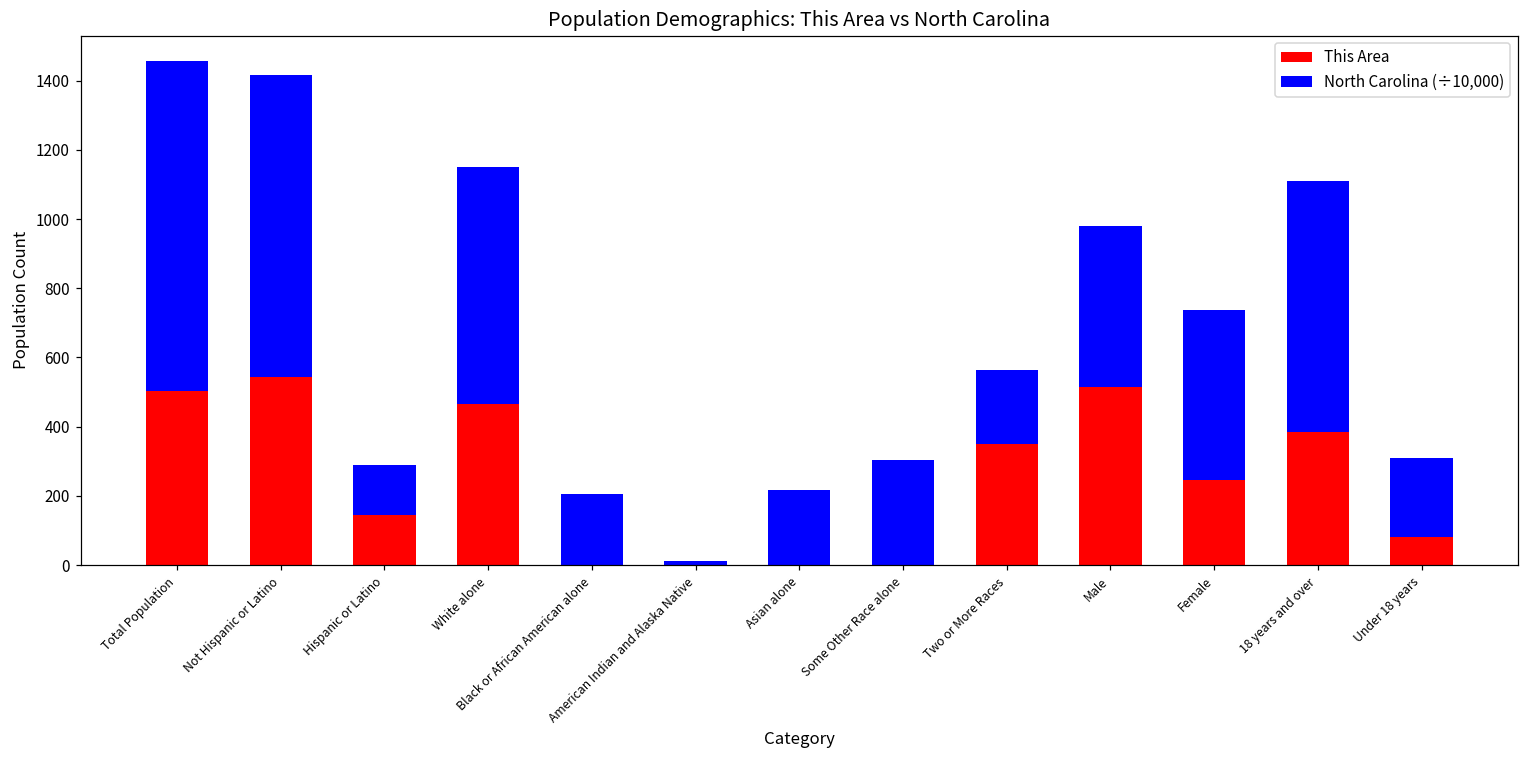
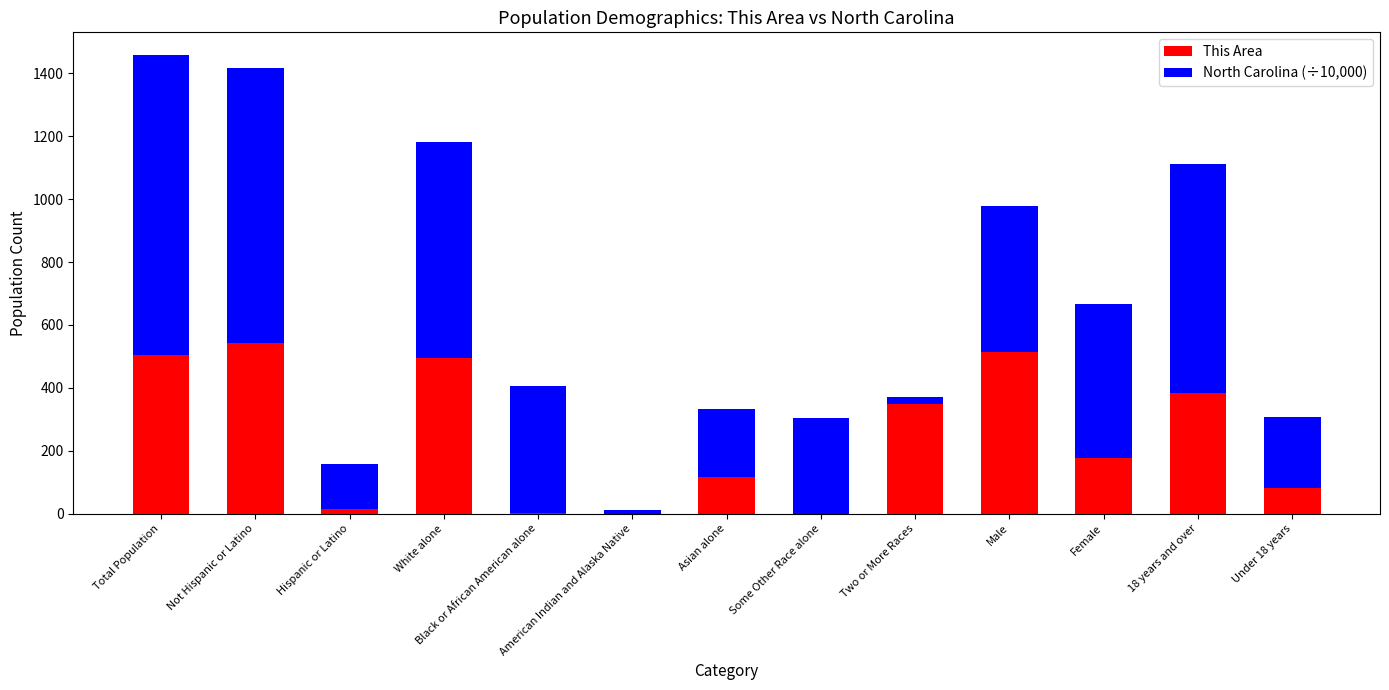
  {
    "This Area": {
      "Total Population": 500,
      "Not Hispanic or Latino": 540,
-     "Hispanic or Latino": 140,
-     "White alone": 460,
+     "Hispanic or Latino": 10,
+     "White alone": 500,
      "American Indian and Alaska Native": 0,
-     "Asian alone": 0,
+     "Asian alone": 120,
      "Some Other Race alone": 0,
      "Two or More Races": 350,
      "Male": 510,
-     "Female": 250,
+     "Female": 180,
      "18 years and over": 390,
      "Under 18 years": 80
    },
    "North Carolina (÷10,000)": {
      "Total Population": 950,
      "Not Hispanic or Latino": 870,
      "Hispanic or Latino": 140,
      "White alone": 690,
-     "Black or African American alone": 200,
+     "Black or African American alone": 400,
      "American Indian and Alaska Native": 10,
      "Asian alone": 220,
      "Some Other Race alone": 300,
-     "Two or More Races": 210,
+     "Two or More Races": 20,
      "Male": 460,
      "Female": 490,
      "18 years and over": 730,
      "Under 18 years": 230
    }
  }
